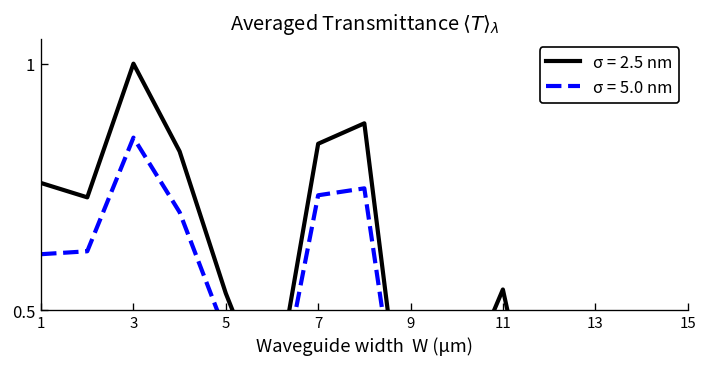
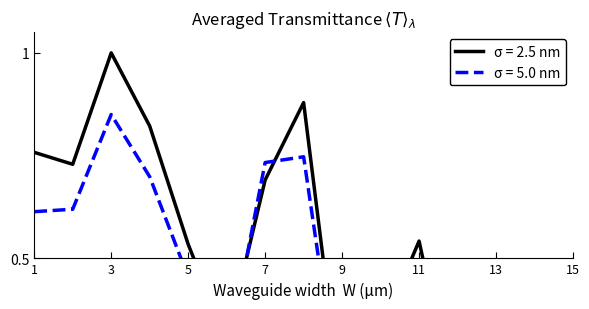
  {
    "σ = 2.5 nm": {
      "1": 0.76,
      "3": 1.00,
      "5": 0.53,
-     "7": 0.84,
+     "7": 0.69,
      "11": 0.54
    },
    "σ = 5.0 nm": {
      "1": 0.61,
      "3": 0.85,
      "7": 0.73
    }
  }
